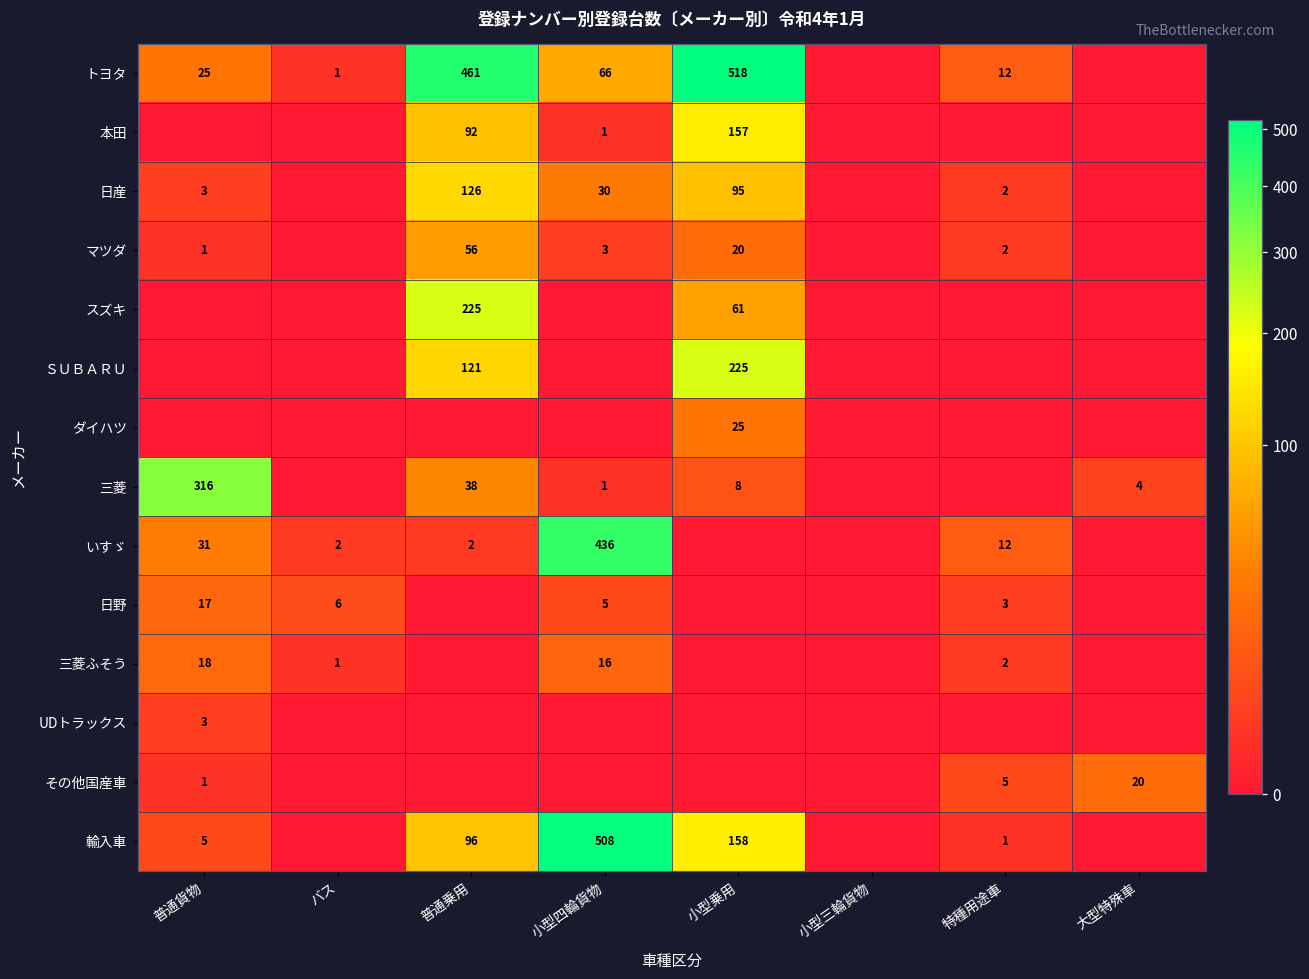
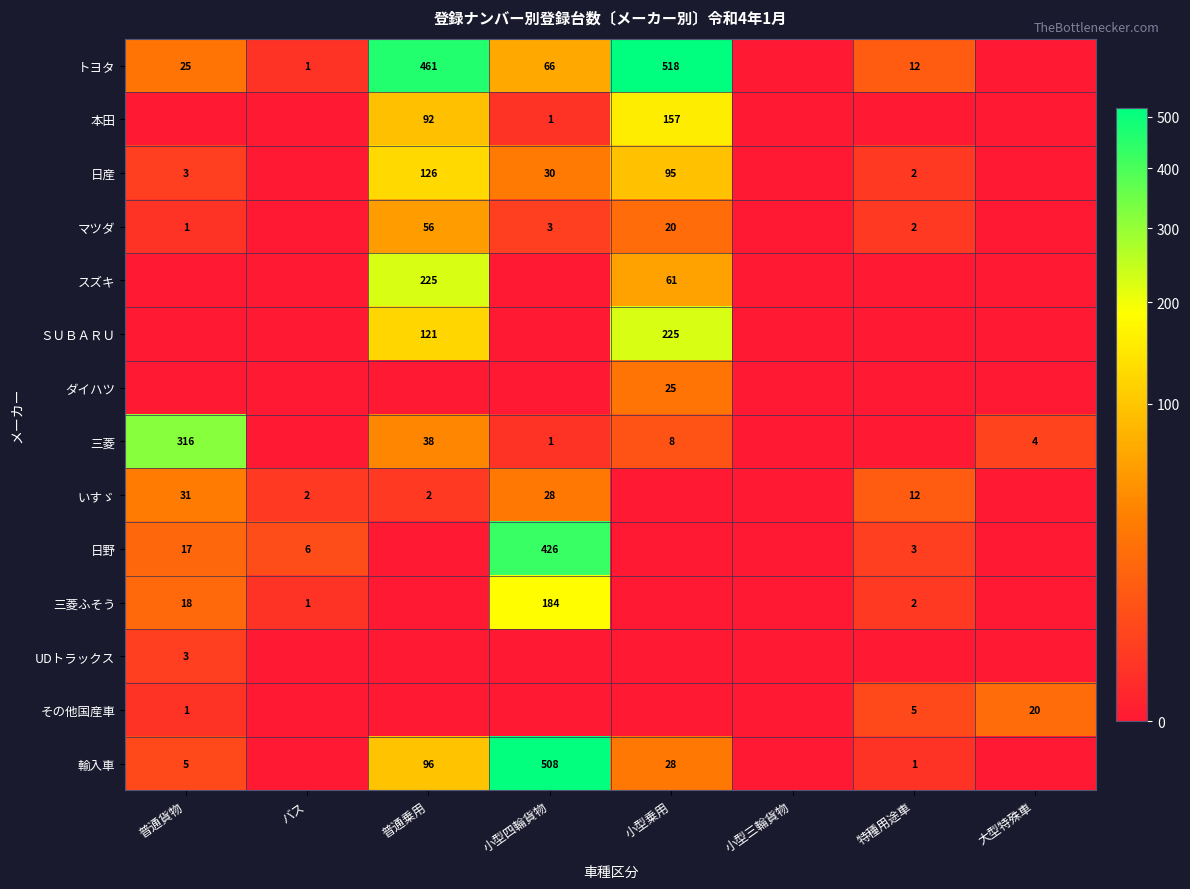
  {
    "トヨタ": {
      "普通貨物": 25,
      "バス": 1,
      "普通乗用": 461,
      "小型四輪貨物": 66,
      "小型乗用": 518,
      "特種用途車": 12
    },
    "本田": {
      "普通乗用": 92,
      "小型四輪貨物": 1,
      "小型乗用": 157
    },
    "日産": {
      "普通貨物": 3,
      "普通乗用": 126,
      "小型四輪貨物": 30,
      "小型乗用": 95,
      "特種用途車": 2
    },
    "マツダ": {
      "普通貨物": 1,
      "普通乗用": 56,
      "小型四輪貨物": 3,
      "小型乗用": 20,
      "特種用途車": 2
    },
    "スズキ": {
      "普通乗用": 225,
      "小型乗用": 61
    },
    "ＳＵＢＡＲＵ": {
      "普通乗用": 121,
      "小型乗用": 225
    },
    "ダイハツ": {
      "小型乗用": 25
    },
    "三菱": {
      "普通貨物": 316,
      "普通乗用": 38,
      "小型四輪貨物": 1,
      "小型乗用": 8,
      "大型特殊車": 4
    },
    "いすゞ": {
      "普通貨物": 31,
      "バス": 2,
      "普通乗用": 2,
-     "小型四輪貨物": 436,
+     "小型四輪貨物": 28,
      "特種用途車": 12
    },
    "日野": {
      "普通貨物": 17,
      "バス": 6,
-     "小型四輪貨物": 5,
+     "小型四輪貨物": 426,
      "特種用途車": 3
    },
    "三菱ふそう": {
      "普通貨物": 18,
      "バス": 1,
-     "小型四輪貨物": 16,
+     "小型四輪貨物": 184,
      "特種用途車": 2
    },
    "UDトラックス": {
      "普通貨物": 3
    },
    "その他国産車": {
      "普通貨物": 1,
      "特種用途車": 5,
      "大型特殊車": 20
    },
    "輸入車": {
      "普通貨物": 5,
      "普通乗用": 96,
      "小型四輪貨物": 508,
-     "小型乗用": 158,
+     "小型乗用": 28,
      "特種用途車": 1
    }
  }
